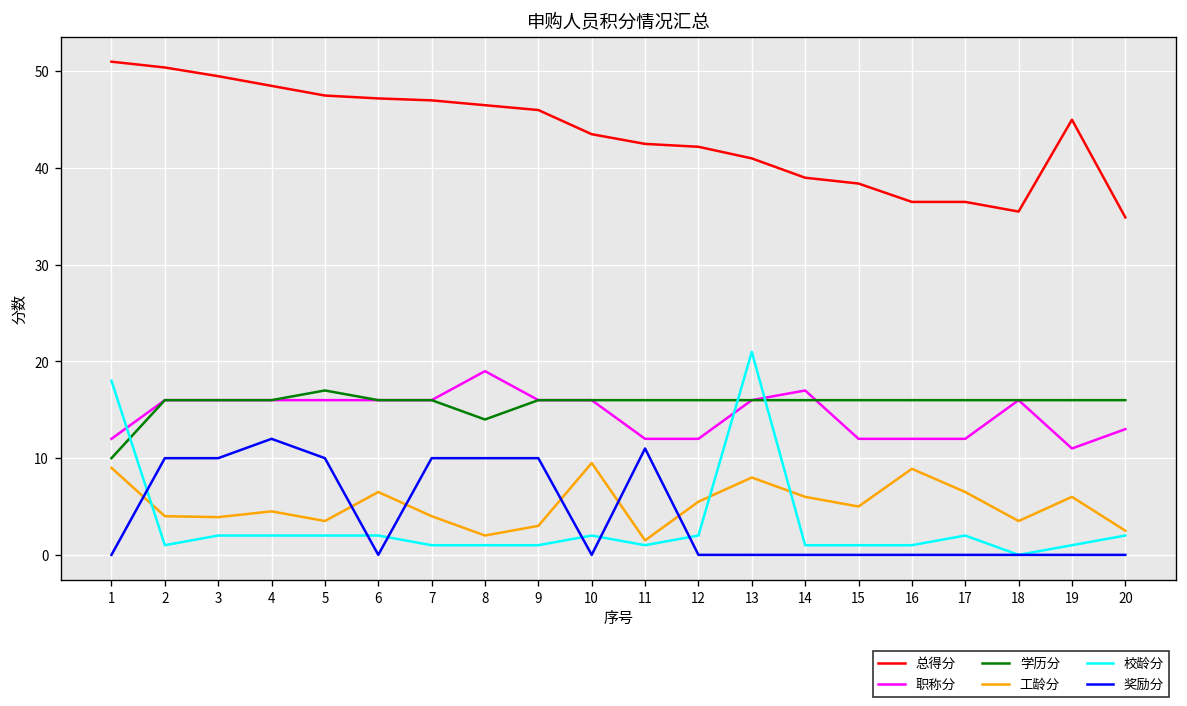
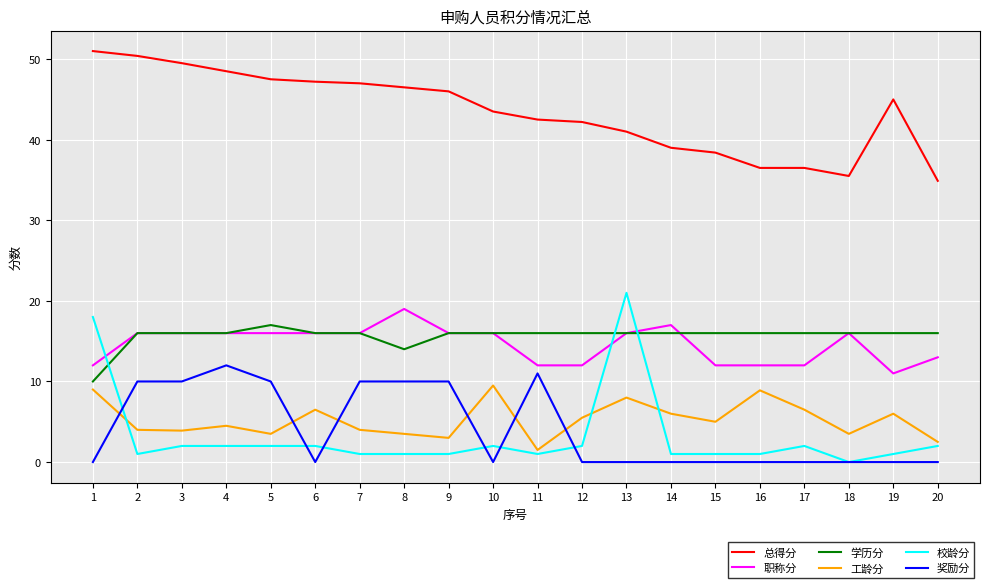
  {
    "总得分": {
      "1": 51,
      "2": 50,
      "3": 50,
      "4": 49,
      "5": 48,
      "6": 47,
      "7": 47,
      "8": 47,
      "9": 46,
      "10": 44,
      "11": 43,
      "12": 42,
      "13": 41,
      "14": 39,
      "15": 38,
      "16": 37,
      "17": 37,
      "18": 36,
      "19": 45,
      "20": 35
    },
    "职称分": {
      "1": 12,
      "5": 16,
      "8": 19,
      "11": 12,
      "12": 12,
      "14": 17,
      "15": 12,
      "16": 12,
      "17": 12,
      "19": 11,
      "20": 13
    },
    "学历分": {
      "1": 10,
      "5": 17,
      "8": 14,
      "11": 16,
      "12": 16,
      "14": 16,
      "15": 16,
      "16": 16,
      "17": 16,
      "19": 16,
      "20": 16
    },
    "工龄分": {
      "1": 9,
      "2": 4,
      "3": 4,
      "4": 5,
      "5": 4,
      "6": 7,
      "7": 4,
-     "8": 2,
+     "8": 4,
      "9": 3,
      "10": 10,
      "11": 2,
      "12": 6,
      "13": 8,
      "14": 6,
      "15": 5,
      "16": 9,
      "17": 7,
      "18": 4,
      "19": 6,
      "20": 3
    },
    "校龄分": {
      "1": 18,
      "2": 1,
      "3": 2,
      "4": 2,
      "5": 2,
      "6": 2,
      "7": 1,
      "8": 1,
      "9": 1,
      "10": 2,
      "11": 1,
      "12": 2,
      "13": 21,
      "14": 1,
      "15": 1,
      "16": 1,
      "17": 2,
      "19": 1,
      "20": 2
    },
    "奖励分": {
      "1": 0,
      "2": 10,
      "3": 10,
      "4": 12,
      "5": 10,
      "6": 0,
      "7": 10,
      "8": 10,
      "9": 10,
      "10": 0,
      "11": 11,
      "12": 0,
      "13": 0,
      "14": 0,
      "15": 0,
      "16": 0,
      "17": 0,
      "19": 0,
      "20": 0
    }
  }
